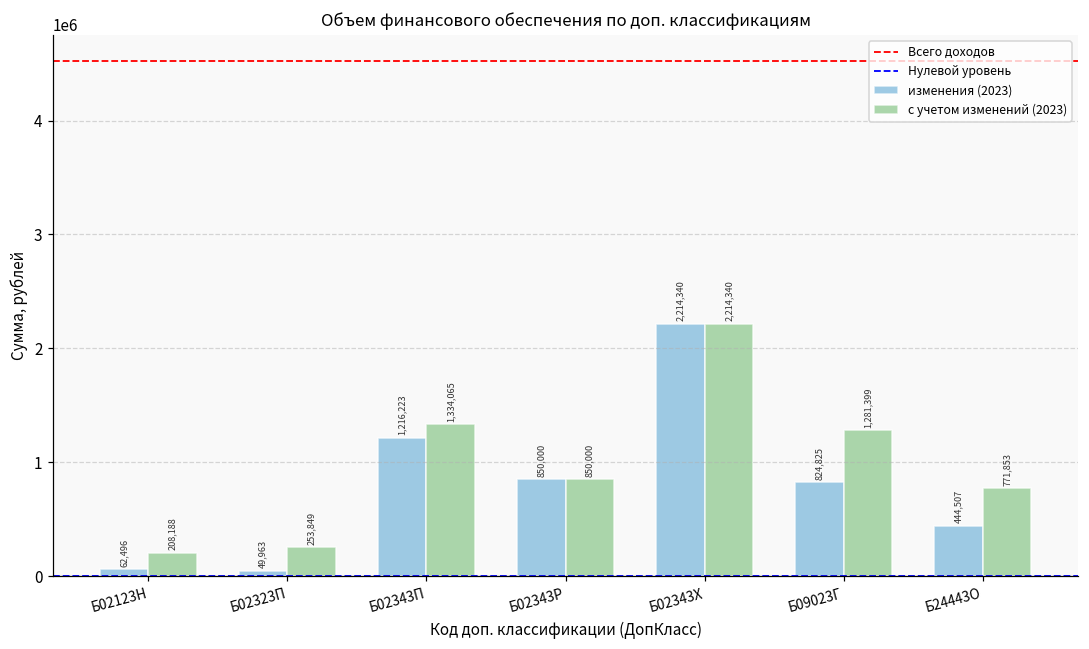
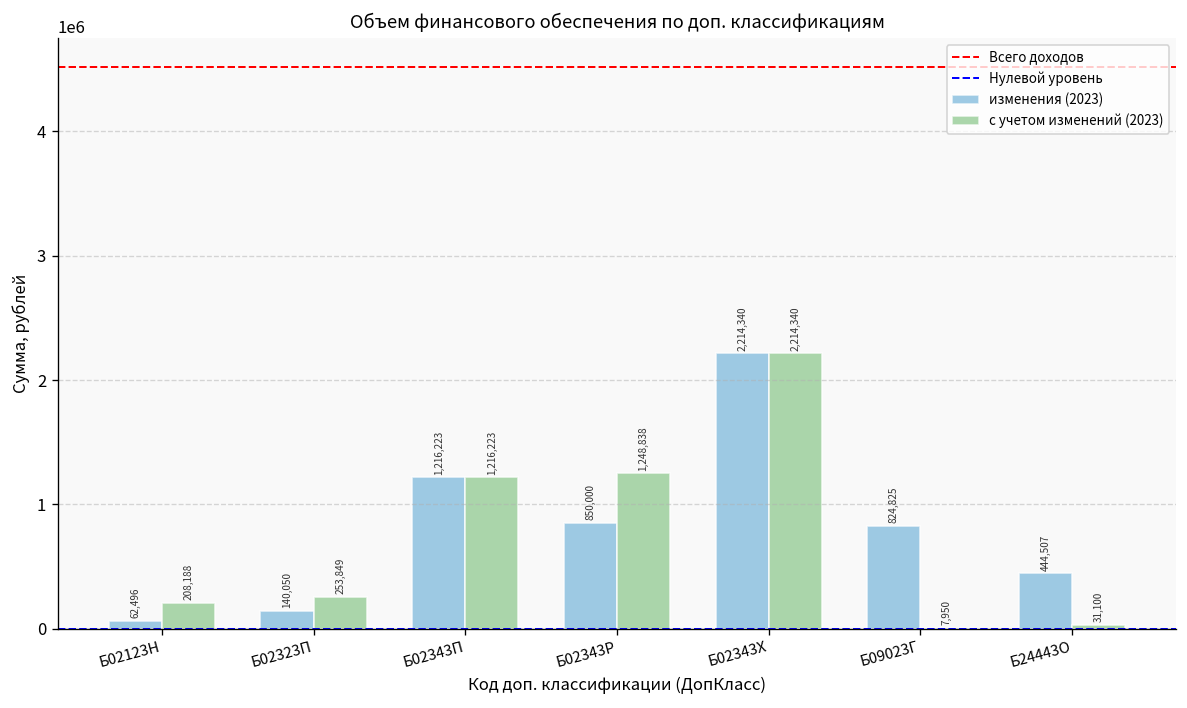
  {
    "изменения (2023)": {
      "Б02123Н": "62,496",
-     "Б02323П": "49,963",
+     "Б02323П": "140,050",
      "Б02343П": "1,216,223",
      "Б02343Р": "850,000",
      "Б02343Х": "2,214,340",
      "Б09023Г": "824,825",
      "Б24443О": "444,507"
    },
    "с учетом изменений (2023)": {
      "Б02123Н": "208,188",
      "Б02323П": "253,849",
-     "Б02343П": "1,334,065",
-     "Б02343Р": "850,000",
+     "Б02343П": "1,216,223",
+     "Б02343Р": "1,248,838",
      "Б02343Х": "2,214,340",
-     "Б09023Г": "1,281,399",
-     "Б24443О": "771,853"
+     "Б09023Г": "7,950",
+     "Б24443О": "31,100"
    }
  }
